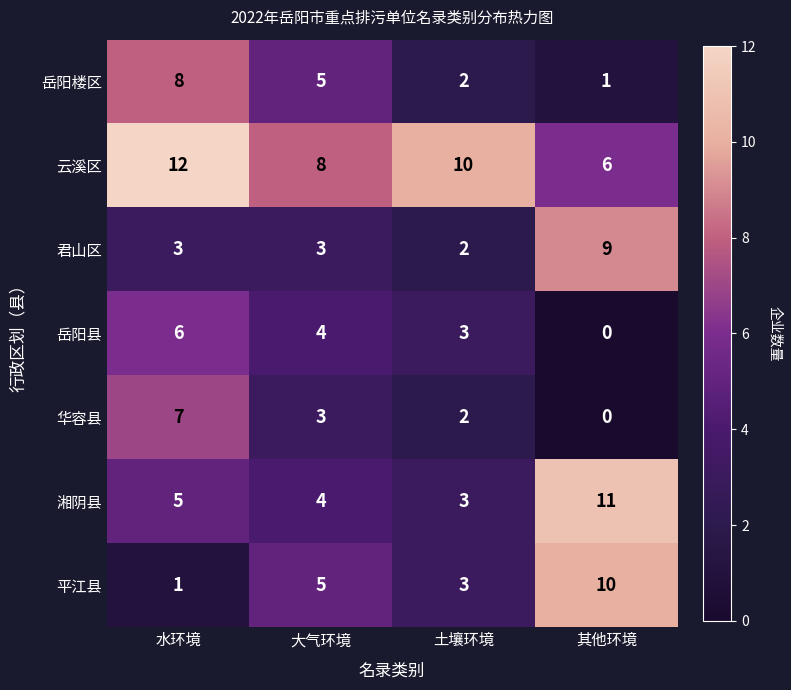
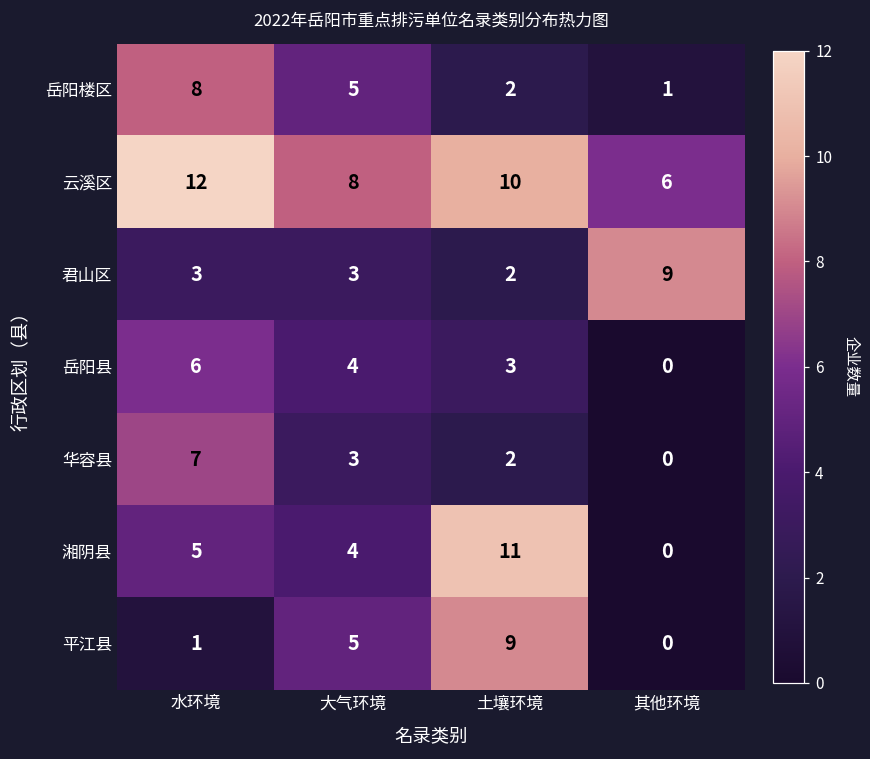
  {
    "岳阳楼区": {
      "水环境": 8,
      "大气环境": 5,
      "土壤环境": 2,
      "其他环境": 1
    },
    "云溪区": {
      "水环境": 12,
      "大气环境": 8,
      "土壤环境": 10,
      "其他环境": 6
    },
    "君山区": {
      "水环境": 3,
      "大气环境": 3,
      "土壤环境": 2,
      "其他环境": 9
    },
    "岳阳县": {
      "水环境": 6,
      "大气环境": 4,
      "土壤环境": 3,
      "其他环境": 0
    },
    "华容县": {
      "水环境": 7,
      "大气环境": 3,
      "土壤环境": 2,
      "其他环境": 0
    },
    "湘阴县": {
      "水环境": 5,
      "大气环境": 4,
-     "土壤环境": 3,
-     "其他环境": 11
+     "土壤环境": 11,
+     "其他环境": 0
    },
    "平江县": {
      "水环境": 1,
      "大气环境": 5,
-     "土壤环境": 3,
-     "其他环境": 10
+     "土壤环境": 9,
+     "其他环境": 0
    }
  }
